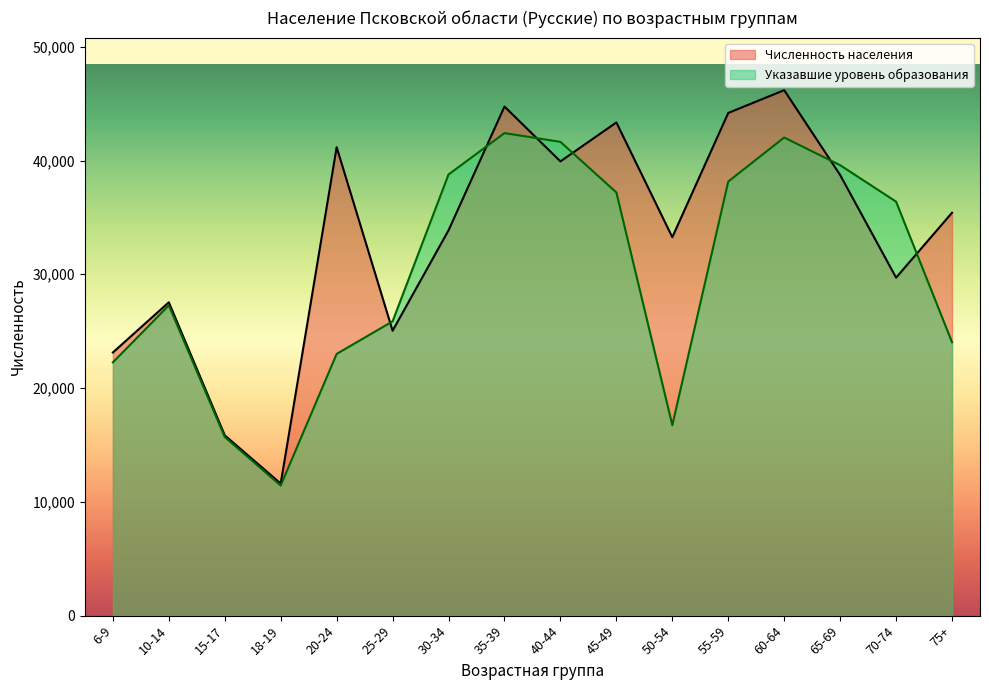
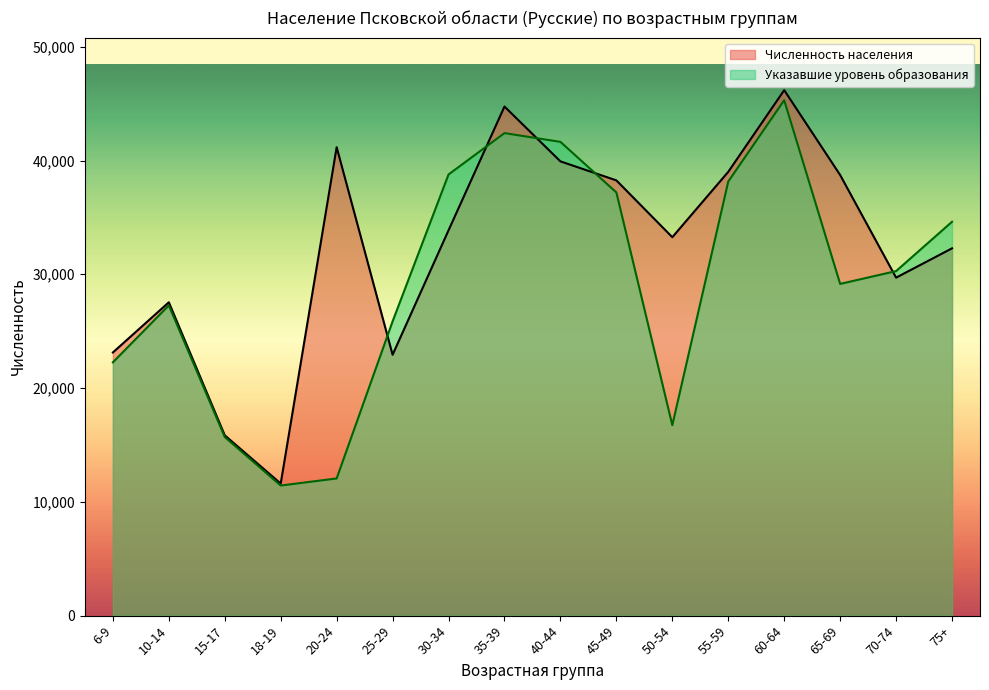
  {
    "Численность населения": {
      "6-9": "23,100",
      "10-14": "27,500",
      "20-24": "41,200",
-     "25-29": "25,000",
+     "25-29": "22,900",
      "30-34": "33,900",
      "35-39": "44,700",
      "40-44": "39,900",
-     "45-49": "43,300",
+     "45-49": "38,300",
      "50-54": "33,300",
-     "55-59": "44,200",
+     "55-59": "39,000",
      "60-64": "46,200",
      "65-69": "38,700",
      "70-74": "29,700",
-     "75+": "35,400"
+     "75+": "32,300"
    },
    "Указавшие уровень образования": {
      "6-9": "22,300",
      "10-14": "27,300",
-     "20-24": "23,000",
+     "20-24": "12,100",
      "25-29": "25,900",
      "30-34": "38,800",
      "35-39": "42,400",
      "40-44": "41,600",
      "45-49": "37,200",
      "50-54": "16,700",
      "55-59": "38,200",
-     "60-64": "42,000",
-     "65-69": "39,600",
-     "70-74": "36,400",
-     "75+": "24,000"
+     "60-64": "45,300",
+     "65-69": "29,200",
+     "70-74": "30,300",
+     "75+": "34,600"
    }
  }
